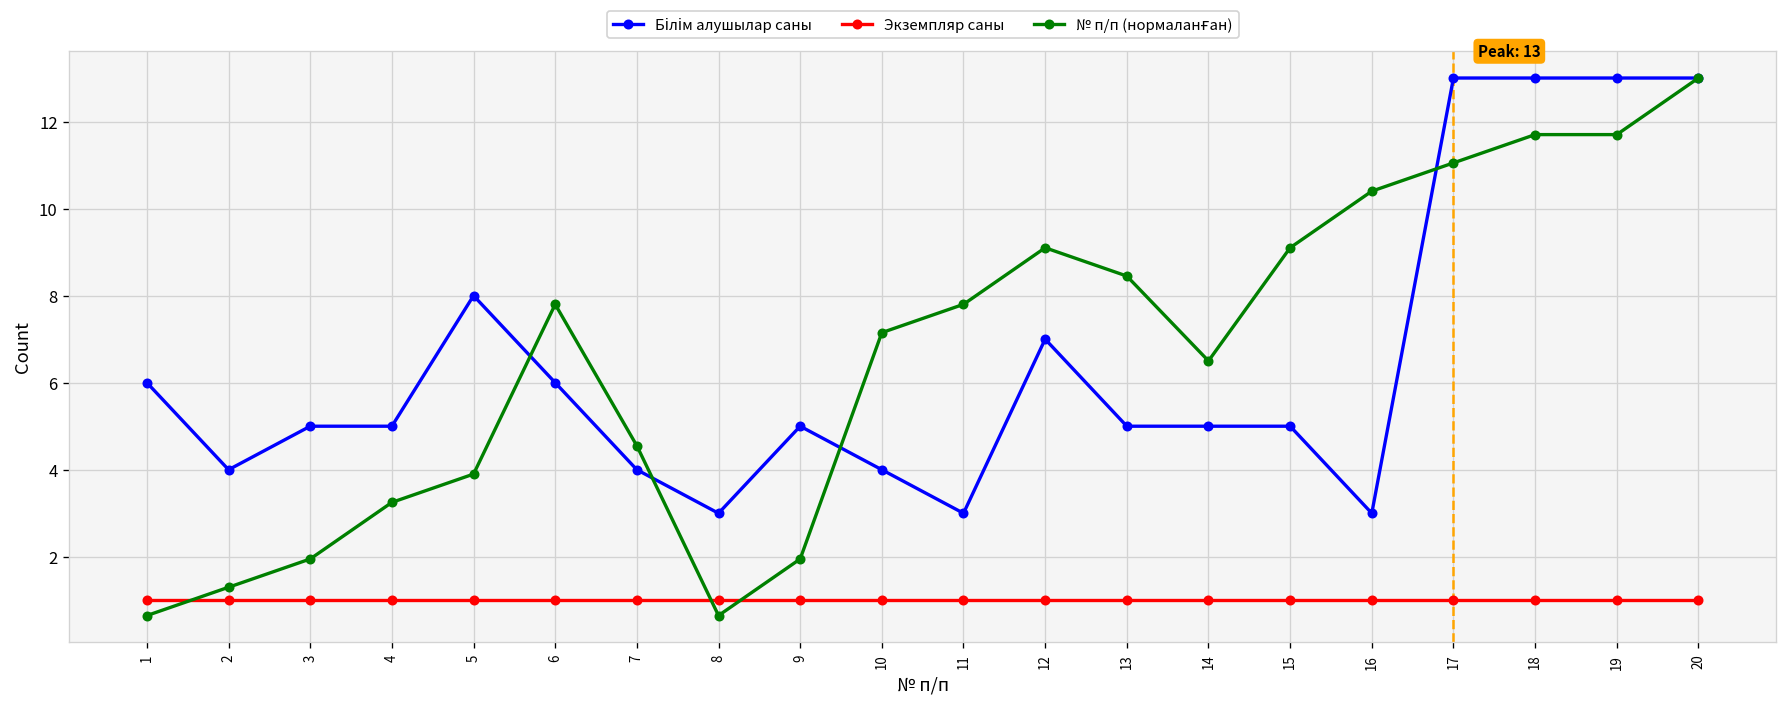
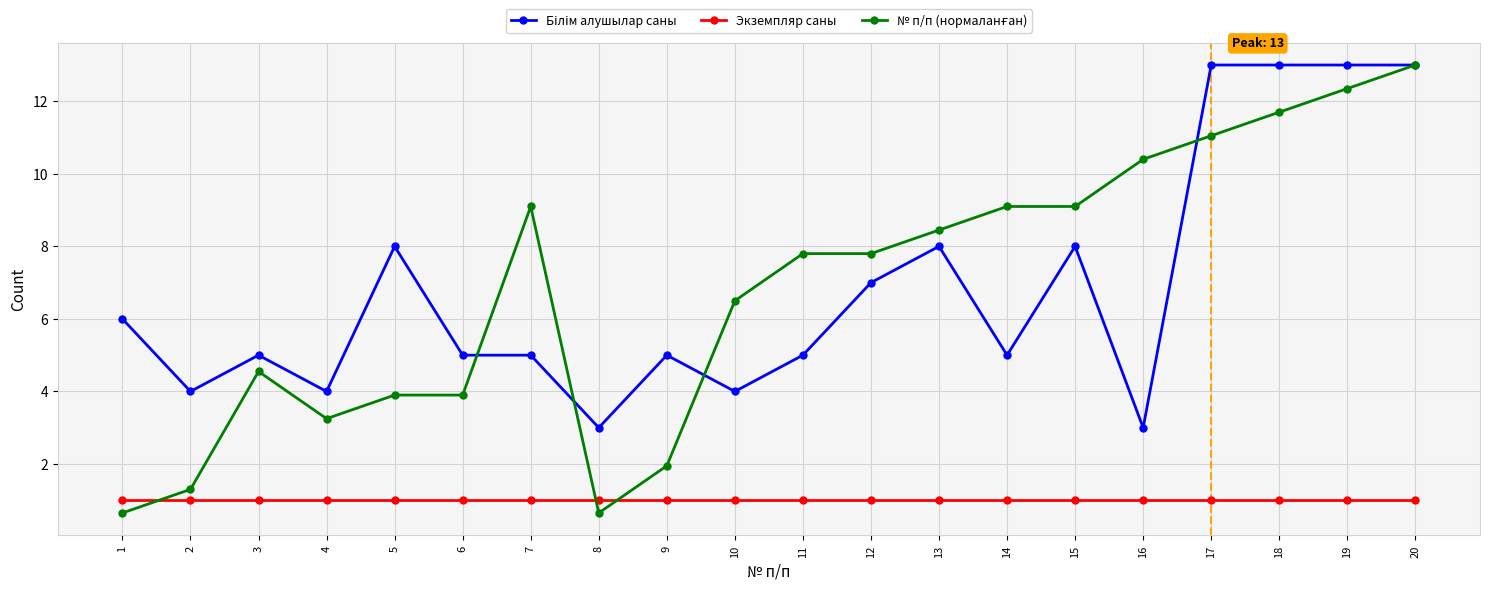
  {
    "Білім алушылар саны": {
      "1": 6,
      "2": 4,
      "3": 5,
-     "4": 5,
+     "4": 4,
      "5": 8,
-     "6": 6,
-     "7": 4,
+     "6": 5,
+     "7": 5,
      "8": 3,
      "9": 5,
      "10": 4,
-     "11": 3,
+     "11": 5,
      "12": 7,
-     "13": 5,
+     "13": 8,
      "14": 5,
-     "15": 5,
+     "15": 8,
      "16": 3,
      "17": 13,
      "19": 13
    },
    "Экземпляр саны": {
      "1": 1.0,
      "2": 1.0,
      "3": 1.0,
      "4": 1.0,
      "5": 1.0,
      "6": 1.0,
      "7": 1.0,
      "8": 1.0,
      "9": 1.0,
      "10": 1.0,
      "11": 1.0,
      "12": 1.0,
      "13": 1.0,
      "14": 1.0,
      "15": 1.0,
      "16": 1.0,
      "17": 1.0,
      "18": 1.0,
      "19": 1.0,
      "20": 1.0
    },
    "№ п/п (нормаланған)": {
      "1": 0.7,
      "2": 1.3,
-     "3": 2.0,
+     "3": 4.6,
      "4": 3.3,
      "5": 3.9,
-     "6": 7.8,
-     "7": 4.6,
+     "6": 3.9,
+     "7": 9.1,
      "8": 0.7,
      "9": 2.0,
-     "10": 7.2,
+     "10": 6.5,
      "11": 7.8,
-     "12": 9.1,
+     "12": 7.8,
      "13": 8.5,
-     "14": 6.5,
+     "14": 9.1,
      "15": 9.1,
      "16": 10.4,
      "17": 11.0,
      "18": 11.7,
-     "19": 11.7
+     "19": 12.4
    }
  }
